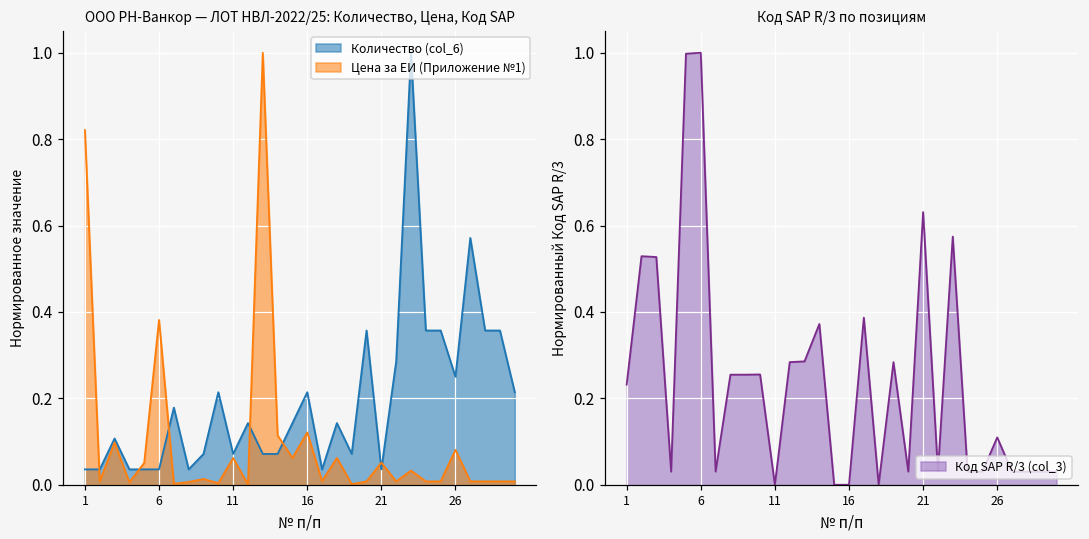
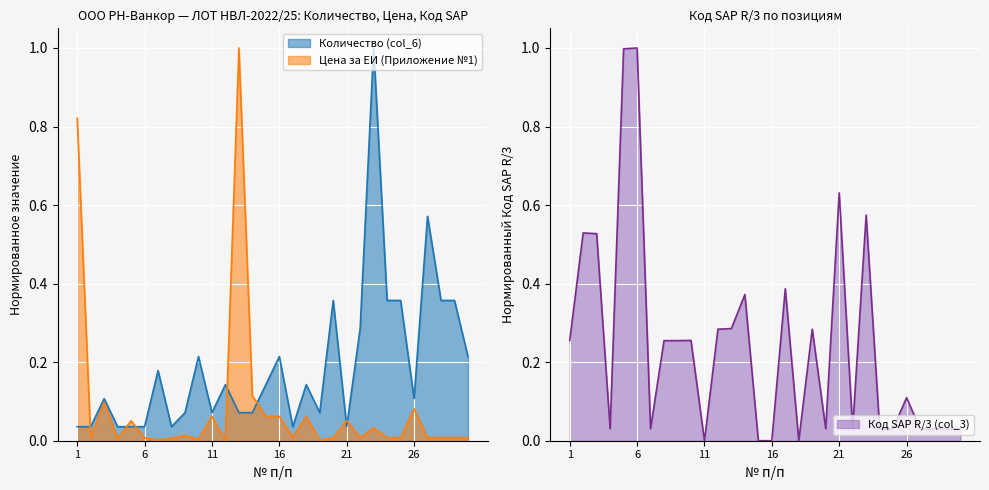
  {
    "ООО РН-Ванкор — ЛОТ НВЛ-2022/25: Количество, Цена, Код SAP": {
      "Количество (col_6)": {
        "1": 0.04,
        "6": 0.04,
        "11": 0.07,
        "16": 0.21,
        "21": 0.04,
-       "26": 0.25
+       "26": 0.11
      },
      "Цена за ЕИ (Приложение №1)": {
        "1": 0.82,
-       "6": 0.38,
+       "6": 0.01,
        "11": 0.06,
-       "16": 0.12,
+       "16": 0.06,
        "21": 0.05,
        "26": 0.08
      }
    },
    "Код SAP R/3 по позициям": {
-     "1": 0.23,
+     "1": 0.25,
      "6": 1.00,
      "11": 0.00,
      "16": 0.00,
      "21": 0.63,
      "26": 0.11
    }
  }
